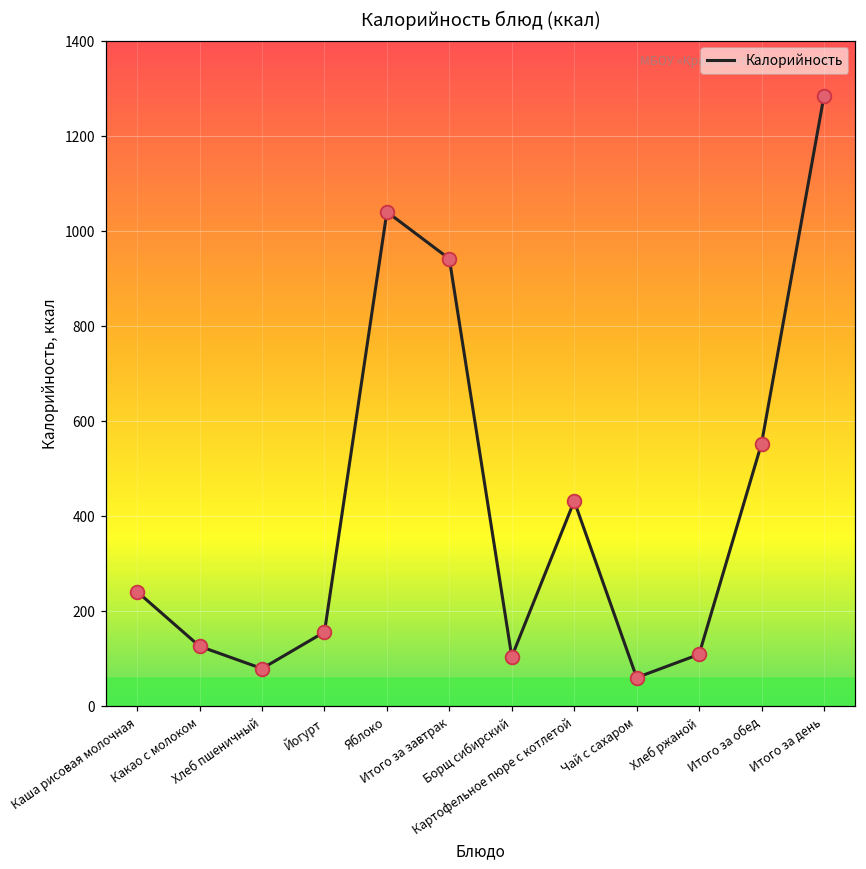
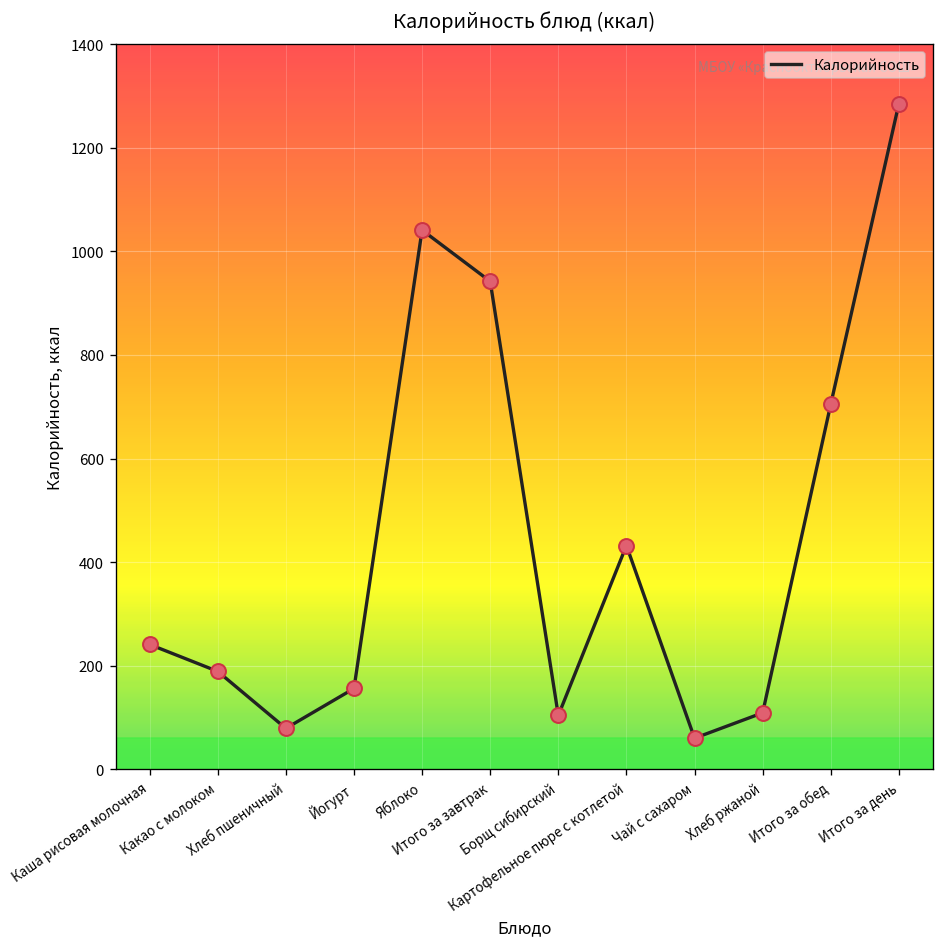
  {
    "Каша рисовая молочная": 240,
-   "Какао с молоком": 130,
+   "Какао с молоком": 190,
    "Хлеб пшеничный": 80,
    "Йогурт": 160,
    "Яблоко": 1040,
    "Итого за завтрак": 940,
    "Борщ сибирский": 100,
    "Картофельное пюре с котлетой": 430,
    "Хлеб ржаной": 110,
-   "Итого за обед": 550,
+   "Итого за обед": 710,
    "Итого за день": 1290
  }
